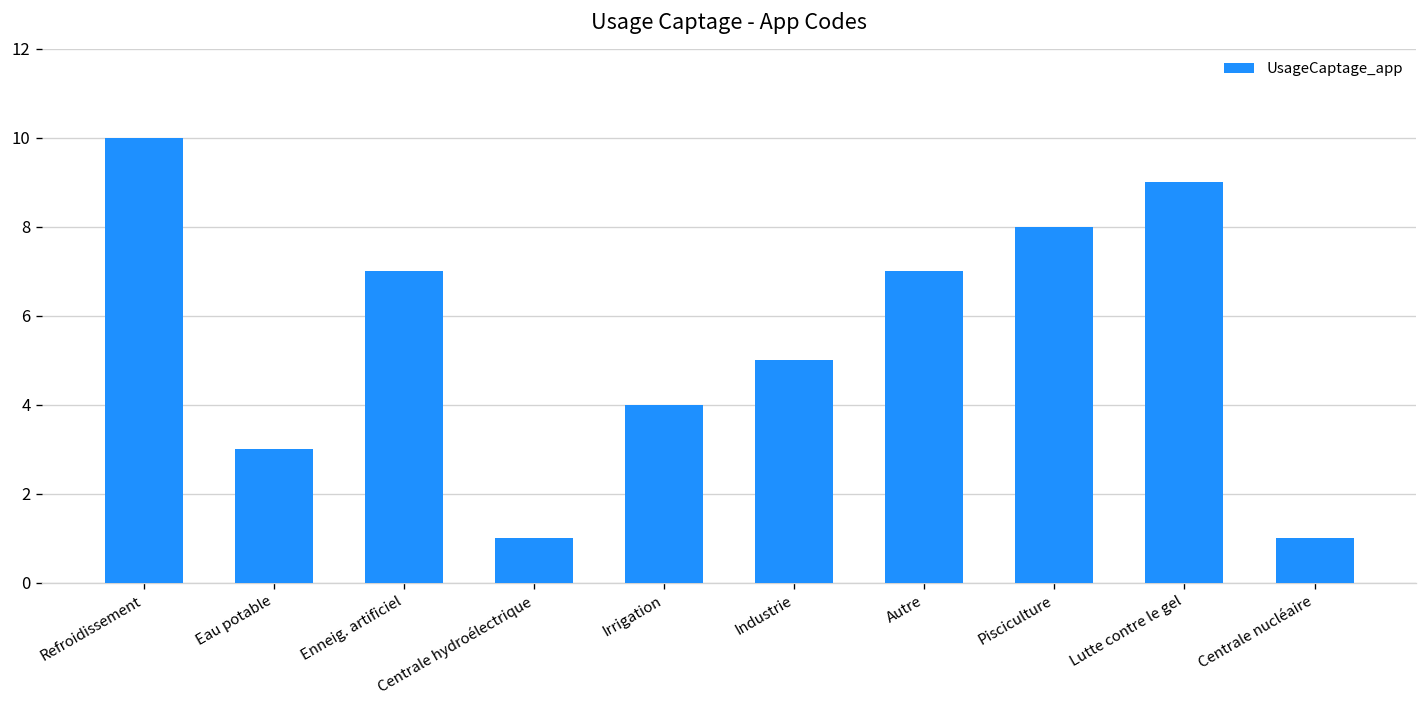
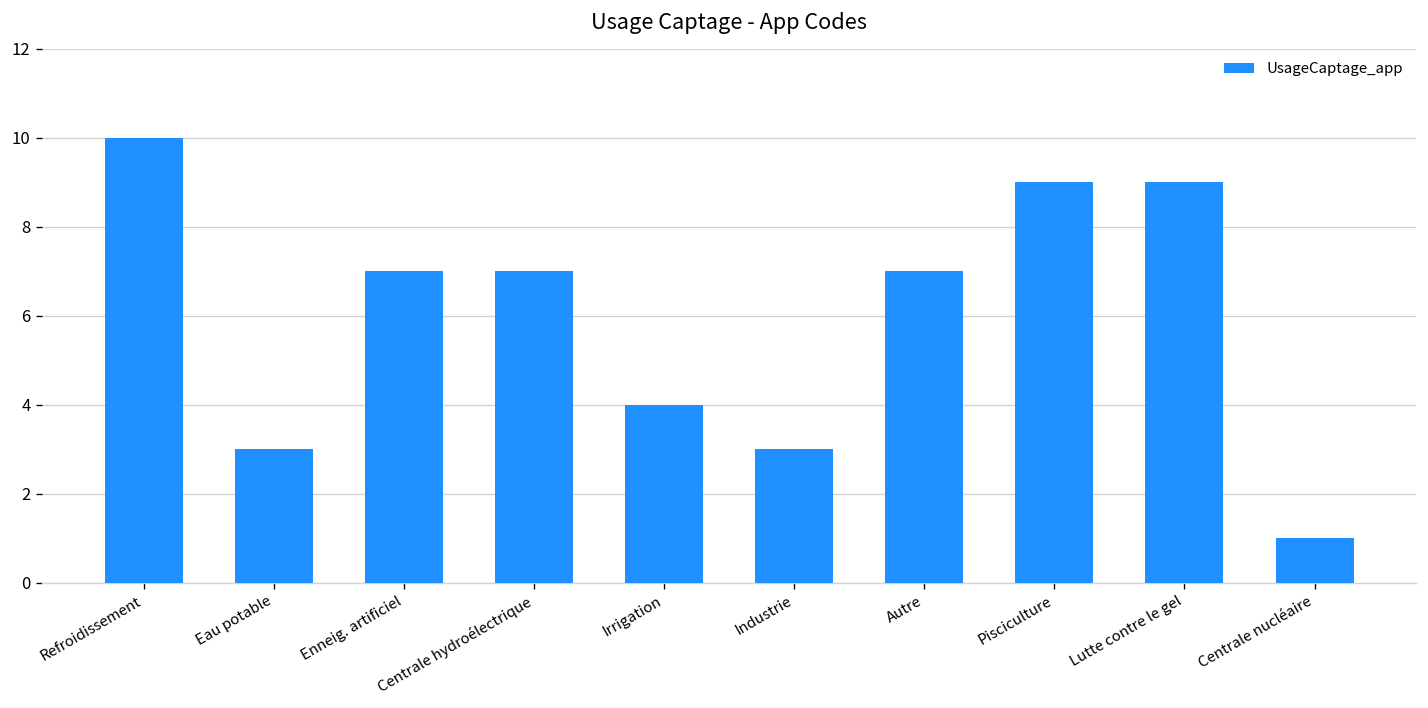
  {
    "Refroidissement": 10,
    "Eau potable": 3,
    "Enneig. artificiel": 7,
-   "Centrale hydroélectrique": 1,
+   "Centrale hydroélectrique": 7,
    "Irrigation": 4,
-   "Industrie": 5,
+   "Industrie": 3,
    "Autre": 7,
-   "Pisciculture": 8,
+   "Pisciculture": 9,
    "Lutte contre le gel": 9,
    "Centrale nucléaire": 1
  }
